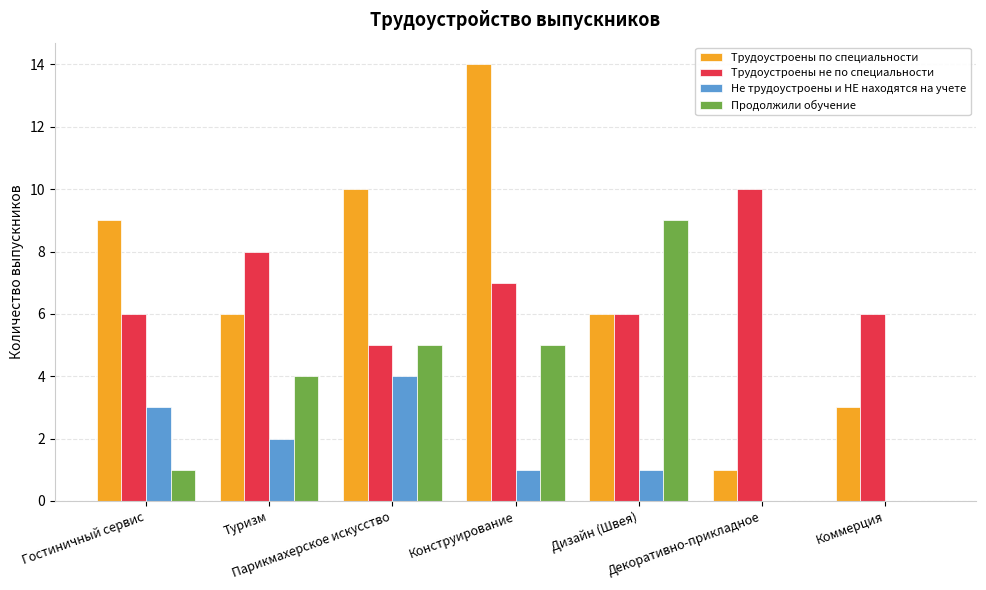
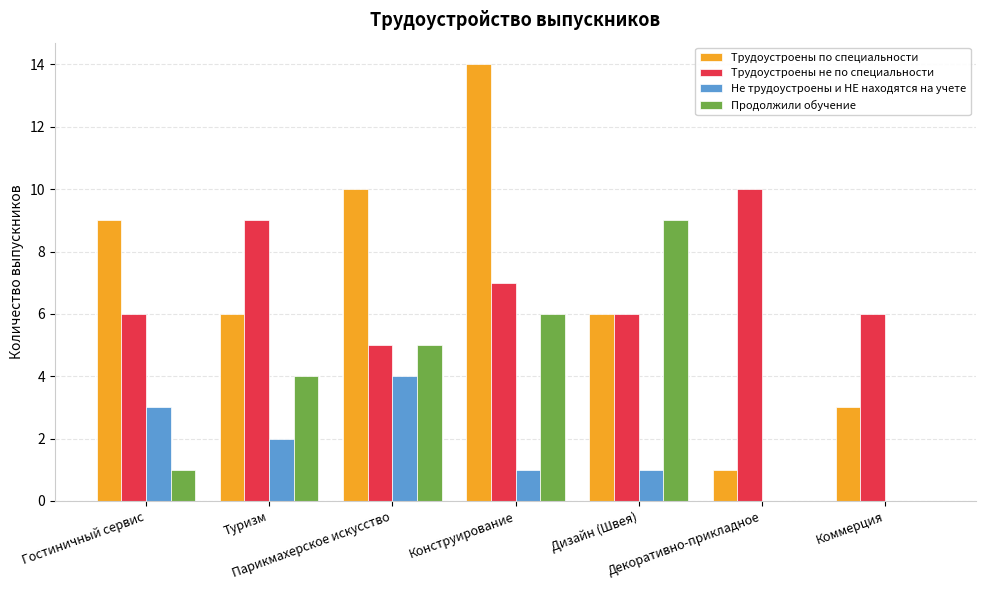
  {
    "Трудоустроены по специальности": {
      "Гостиничный сервис": 9,
      "Туризм": 6,
      "Парикмахерское искусство": 10,
      "Конструирование": 14,
      "Дизайн (Швея)": 6,
      "Декоративно-прикладное": 1,
      "Коммерция": 3
    },
    "Трудоустроены не по специальности": {
      "Гостиничный сервис": 6,
-     "Туризм": 8,
+     "Туризм": 9,
      "Парикмахерское искусство": 5,
      "Конструирование": 7,
      "Дизайн (Швея)": 6,
      "Декоративно-прикладное": 10,
      "Коммерция": 6
    },
    "Не трудоустроены и НЕ находятся на учете": {
      "Гостиничный сервис": 3,
      "Туризм": 2,
      "Парикмахерское искусство": 4,
      "Конструирование": 1,
      "Дизайн (Швея)": 1,
      "Декоративно-прикладное": 0,
      "Коммерция": 0
    },
    "Продолжили обучение": {
      "Гостиничный сервис": 1,
      "Туризм": 4,
      "Парикмахерское искусство": 5,
-     "Конструирование": 5,
+     "Конструирование": 6,
      "Дизайн (Швея)": 9,
      "Декоративно-прикладное": 0,
      "Коммерция": 0
    }
  }
